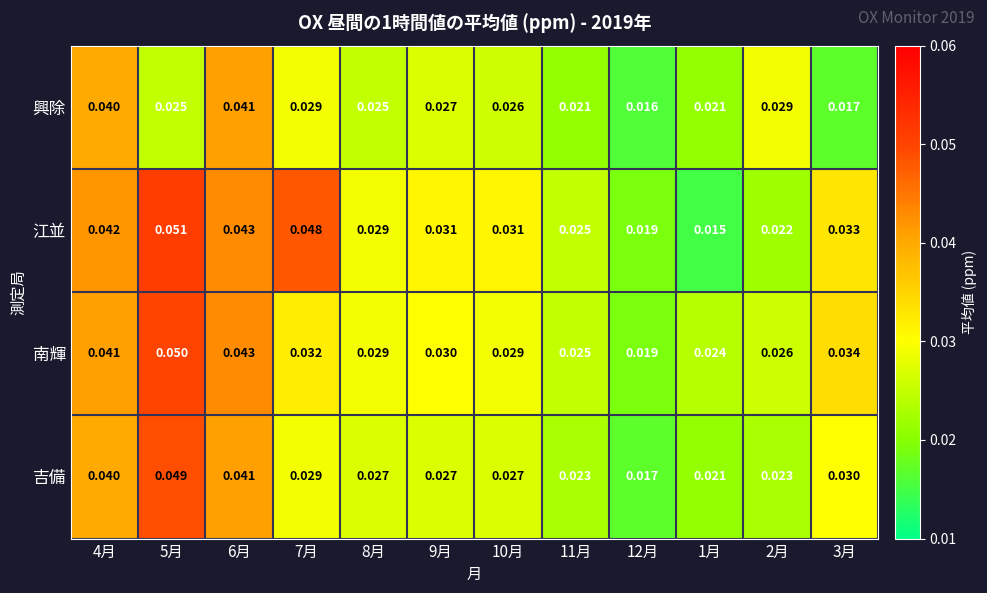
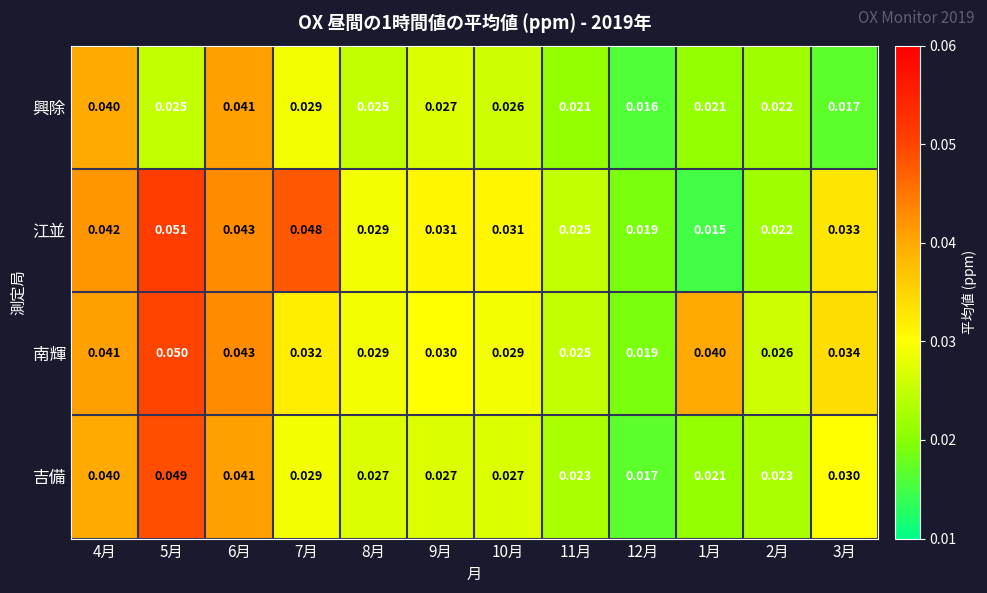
  {
    "興除": {
      "4月": 0.040,
      "5月": 0.025,
      "6月": 0.041,
      "7月": 0.029,
      "8月": 0.025,
      "9月": 0.027,
      "10月": 0.026,
      "11月": 0.021,
      "12月": 0.016,
      "1月": 0.021,
-     "2月": 0.029,
+     "2月": 0.022,
      "3月": 0.017
    },
    "江並": {
      "4月": 0.042,
      "5月": 0.051,
      "6月": 0.043,
      "7月": 0.048,
      "8月": 0.029,
      "9月": 0.031,
      "10月": 0.031,
      "11月": 0.025,
      "12月": 0.019,
      "1月": 0.015,
      "2月": 0.022,
      "3月": 0.033
    },
    "南輝": {
      "4月": 0.041,
      "5月": 0.050,
      "6月": 0.043,
      "7月": 0.032,
      "8月": 0.029,
      "9月": 0.030,
      "10月": 0.029,
      "11月": 0.025,
      "12月": 0.019,
-     "1月": 0.024,
+     "1月": 0.040,
      "2月": 0.026,
      "3月": 0.034
    },
    "吉備": {
      "4月": 0.040,
      "5月": 0.049,
      "6月": 0.041,
      "7月": 0.029,
      "8月": 0.027,
      "9月": 0.027,
      "10月": 0.027,
      "11月": 0.023,
      "12月": 0.017,
      "1月": 0.021,
      "2月": 0.023,
      "3月": 0.030
    }
  }
